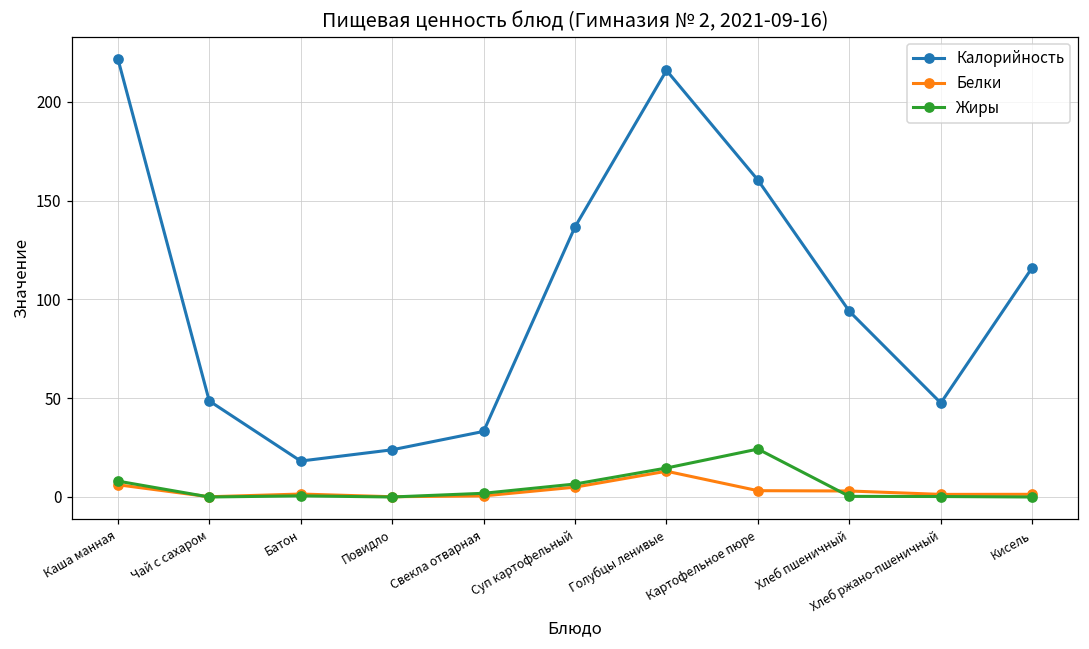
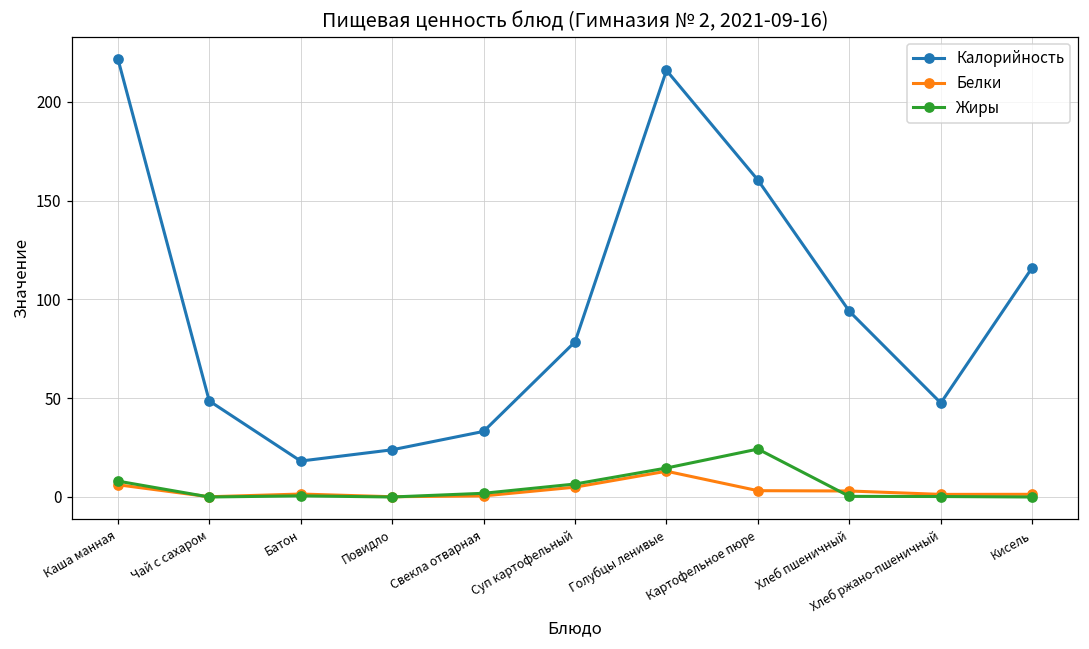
  {
    "Калорийность": {
      "Каша манная": 222,
      "Чай с сахаром": 49,
      "Батон": 18,
      "Повидло": 24,
      "Свекла отварная": 33,
-     "Суп картофельный": 137,
+     "Суп картофельный": 79,
      "Голубцы ленивые": 216,
      "Картофельное пюре": 160,
      "Хлеб пшеничный": 94,
      "Хлеб ржано-пшеничный": 48,
      "Кисель": 116
    },
    "Белки": {
      "Каша манная": 6,
      "Суп картофельный": 5,
      "Голубцы ленивые": 13,
      "Картофельное пюре": 3,
      "Хлеб пшеничный": 3
    },
    "Жиры": {
      "Каша манная": 8,
      "Суп картофельный": 7,
      "Голубцы ленивые": 15,
      "Картофельное пюре": 24,
      "Хлеб пшеничный": 0
    }
  }
